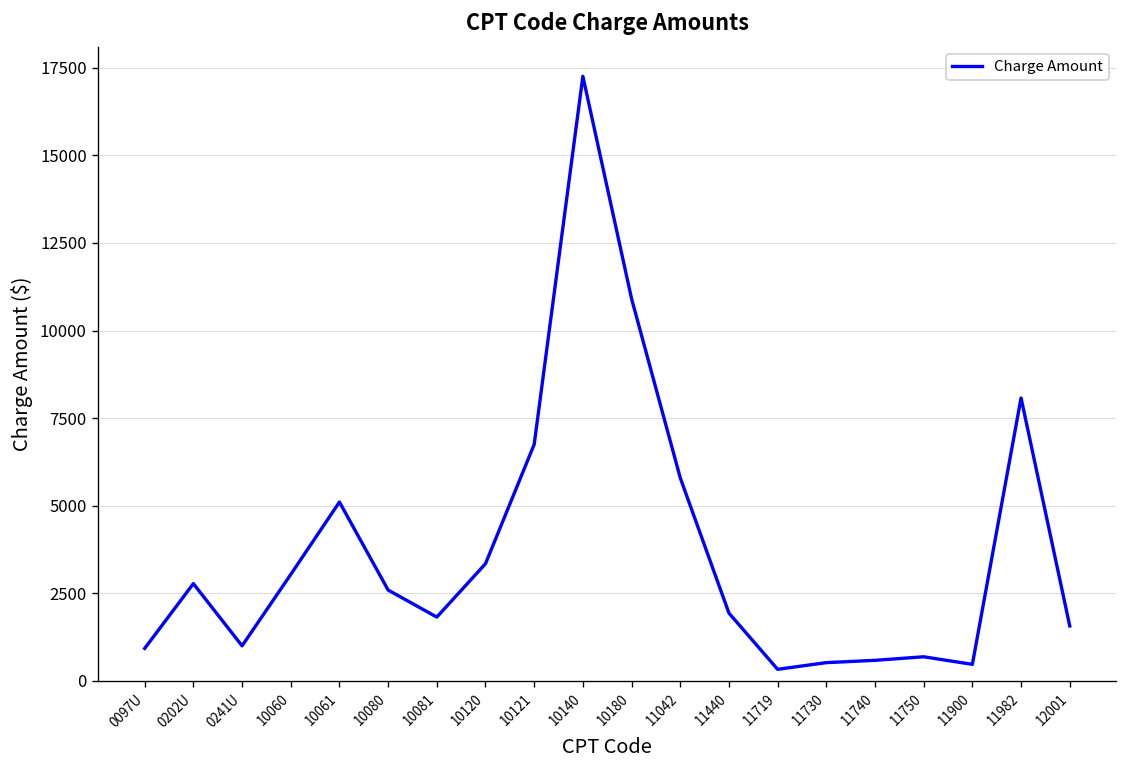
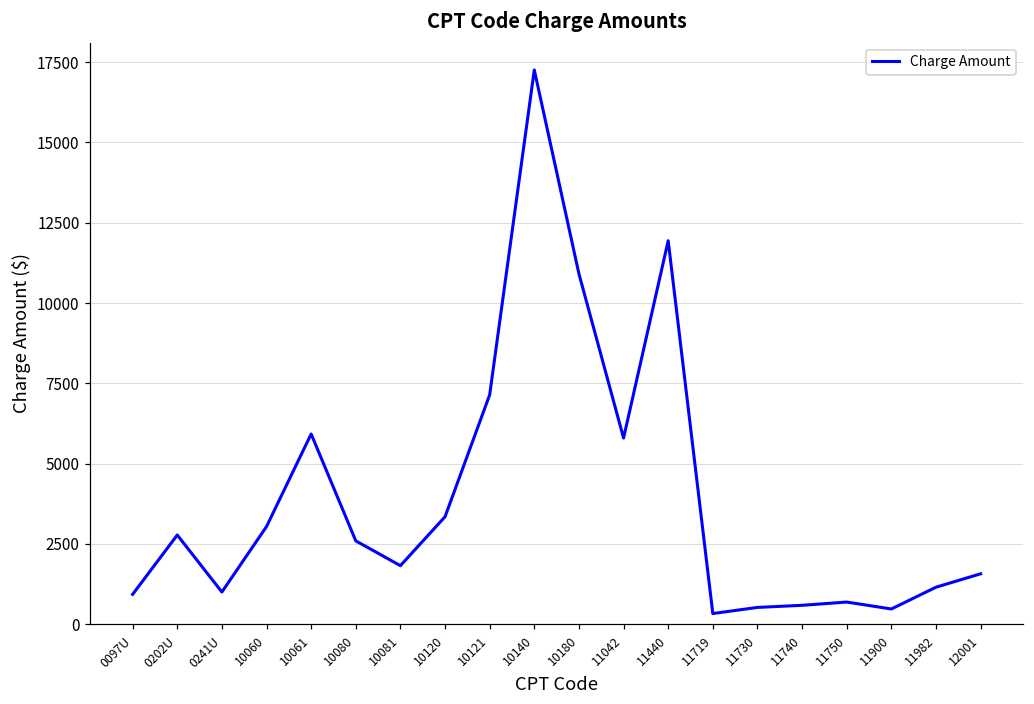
  {
    "0097U": 900,
    "0202U": 2800,
    "0241U": 1000,
    "10060": 3000,
-   "10061": 5100,
+   "10061": 5900,
    "10080": 2600,
    "10081": 1800,
    "10120": 3300,
-   "10121": 6700,
+   "10121": 7100,
    "10140": 17300,
    "10180": 10900,
    "11042": 5800,
-   "11440": 1900,
+   "11440": 11900,
    "11719": 300,
    "11730": 500,
    "11740": 600,
    "11750": 700,
    "11900": 500,
-   "11982": 8100,
+   "11982": 1200,
    "12001": 1600
  }
